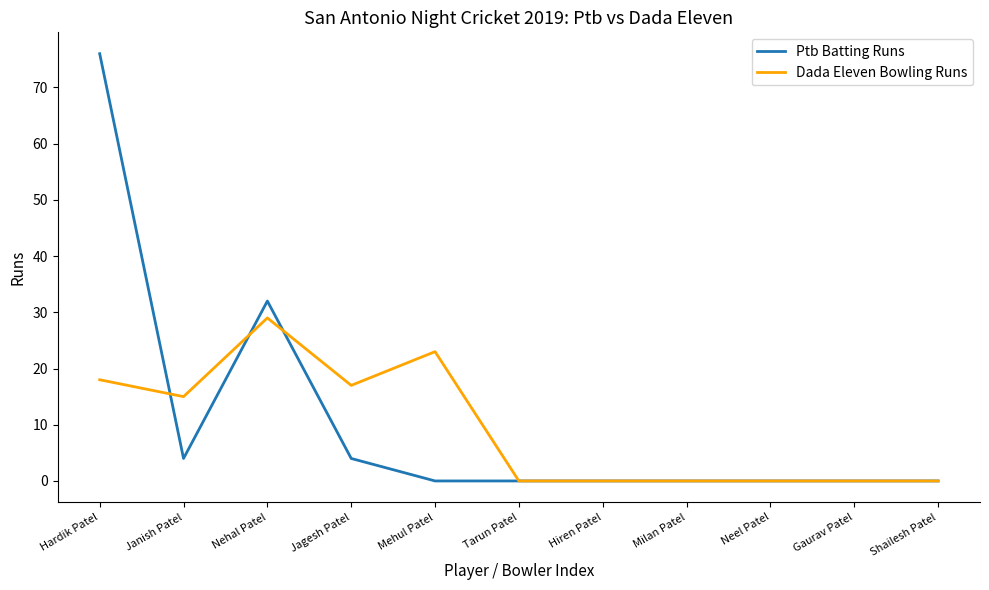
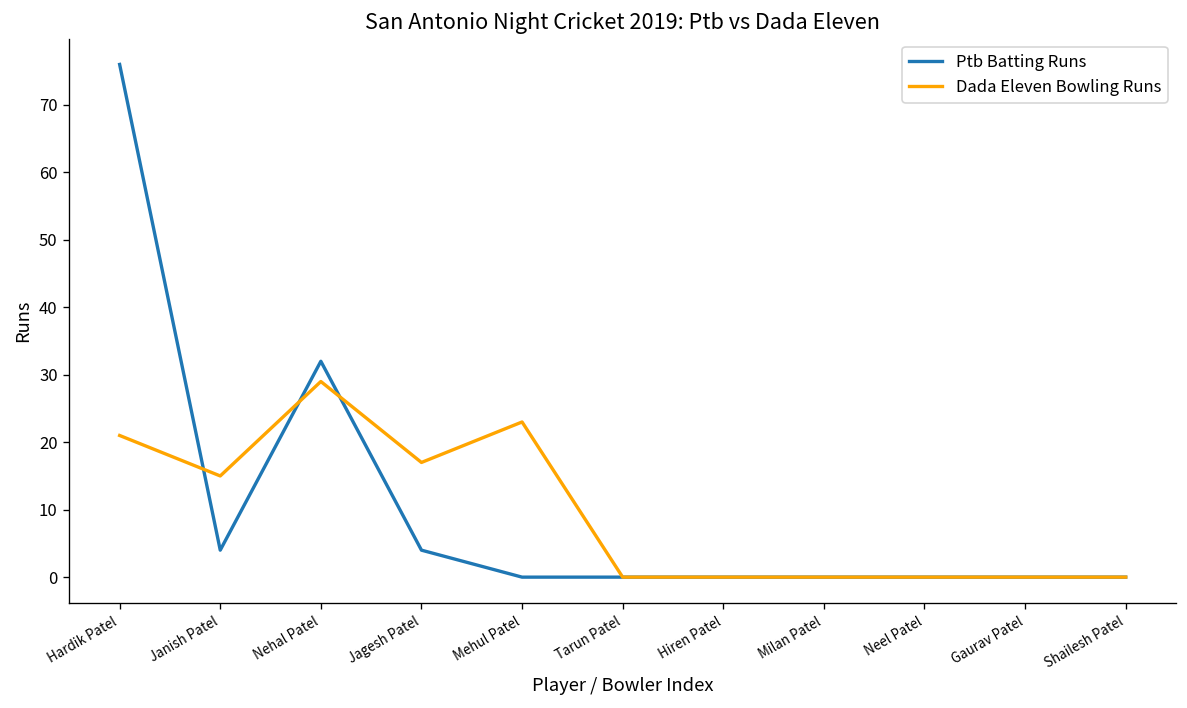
  {
    "Ptb Batting Runs": {
      "Hardik Patel": 76,
      "Janish Patel": 4,
      "Nehal Patel": 32,
      "Jagesh Patel": 4,
      "Mehul Patel": 0
    },
    "Dada Eleven Bowling Runs": {
-     "Hardik Patel": 18,
+     "Hardik Patel": 21,
      "Janish Patel": 15,
      "Nehal Patel": 29,
      "Jagesh Patel": 17,
      "Mehul Patel": 23
    }
  }
